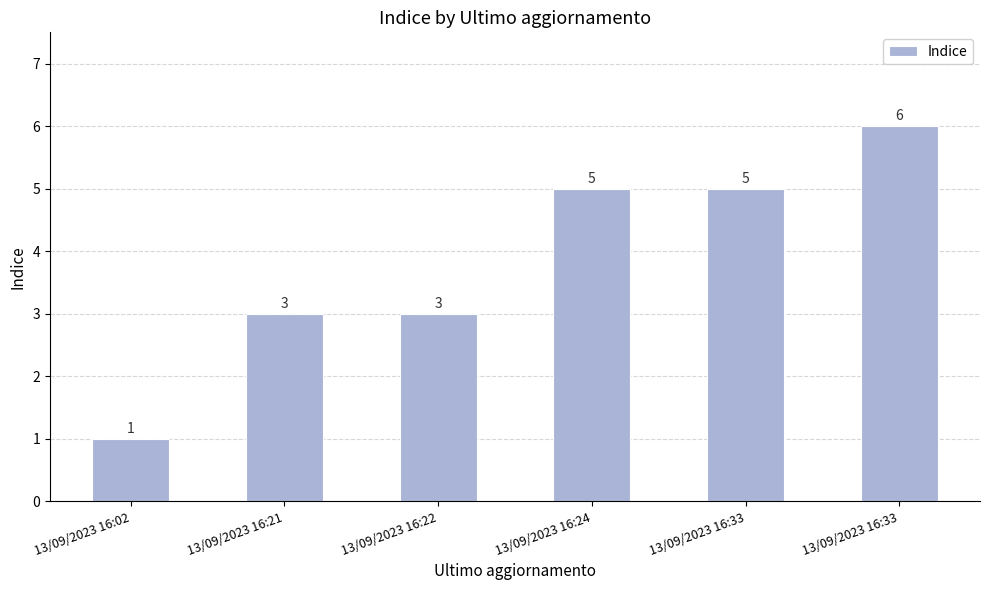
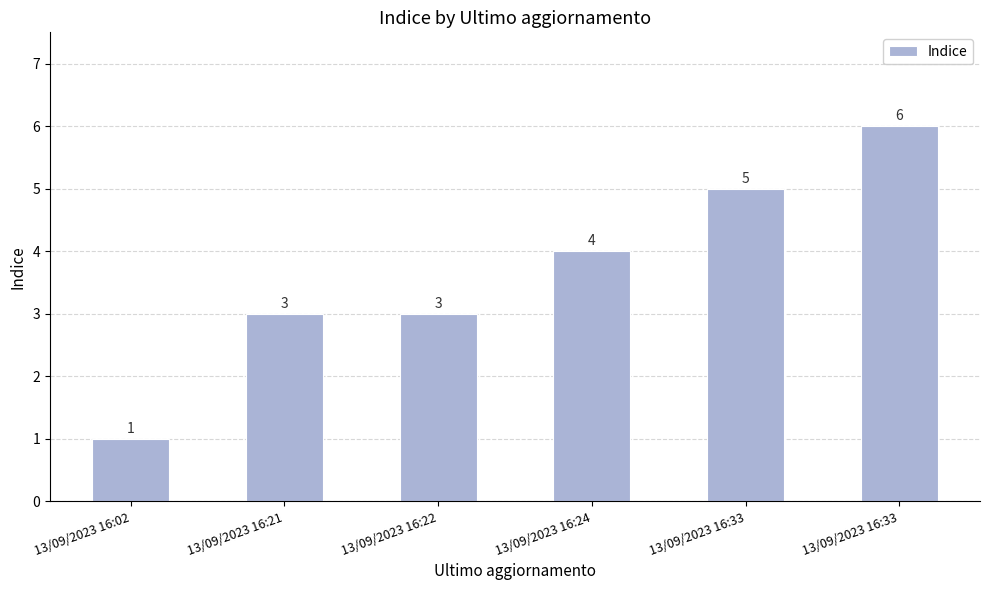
  {
    "13/09/2023 16:02": 1,
    "13/09/2023 16:21": 3,
    "13/09/2023 16:22": 3,
-   "13/09/2023 16:24": 5
+   "13/09/2023 16:24": 4
  }
